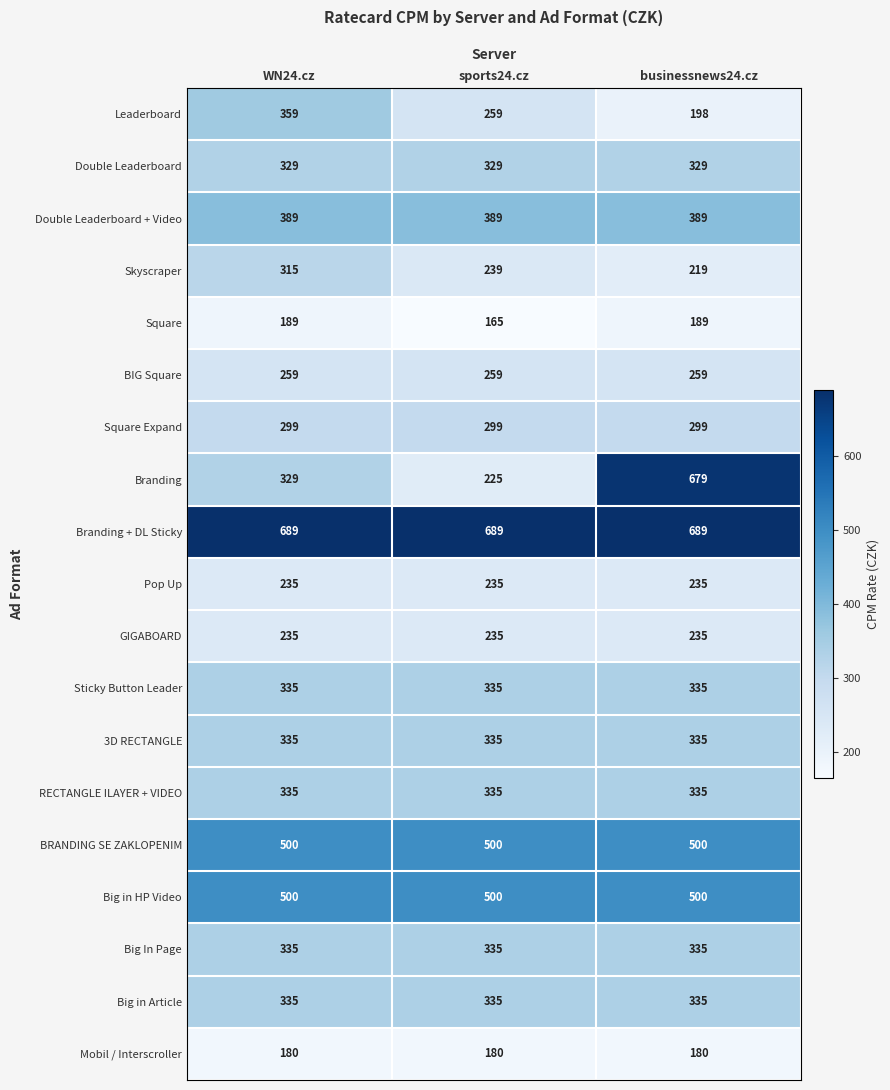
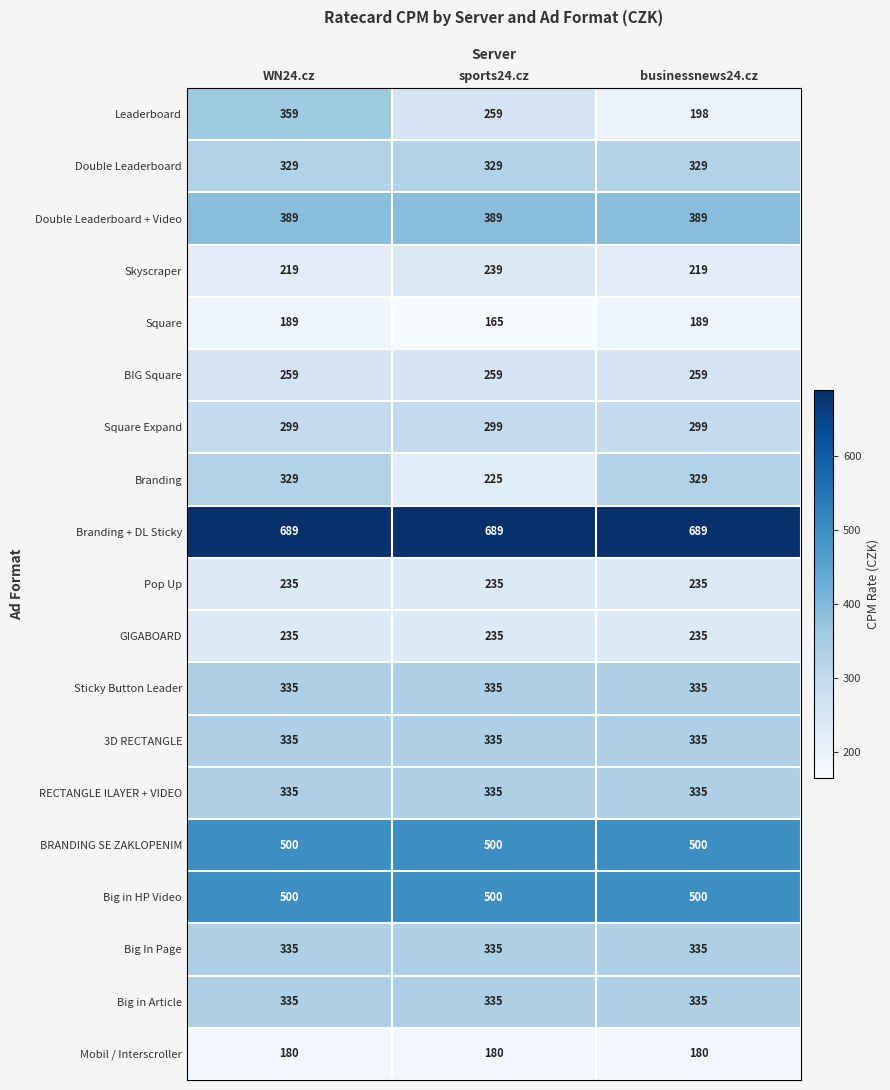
  {
    "Leaderboard": {
      "WN24.cz": 359,
      "sports24.cz": 259,
      "businessnews24.cz": 198
    },
    "Double Leaderboard": {
      "WN24.cz": 329,
      "sports24.cz": 329,
      "businessnews24.cz": 329
    },
    "Double Leaderboard + Video": {
      "WN24.cz": 389,
      "sports24.cz": 389,
      "businessnews24.cz": 389
    },
    "Skyscraper": {
-     "WN24.cz": 315,
+     "WN24.cz": 219,
      "sports24.cz": 239,
      "businessnews24.cz": 219
    },
    "Square": {
      "WN24.cz": 189,
      "sports24.cz": 165,
      "businessnews24.cz": 189
    },
    "BIG Square": {
      "WN24.cz": 259,
      "sports24.cz": 259,
      "businessnews24.cz": 259
    },
    "Square Expand": {
      "WN24.cz": 299,
      "sports24.cz": 299,
      "businessnews24.cz": 299
    },
    "Branding": {
      "WN24.cz": 329,
      "sports24.cz": 225,
-     "businessnews24.cz": 679
+     "businessnews24.cz": 329
    },
    "Branding + DL Sticky": {
      "WN24.cz": 689,
      "sports24.cz": 689,
      "businessnews24.cz": 689
    },
    "Pop Up": {
      "WN24.cz": 235,
      "sports24.cz": 235,
      "businessnews24.cz": 235
    },
    "GIGABOARD": {
      "WN24.cz": 235,
      "sports24.cz": 235,
      "businessnews24.cz": 235
    },
    "Sticky Button Leader": {
      "WN24.cz": 335,
      "sports24.cz": 335,
      "businessnews24.cz": 335
    },
    "3D RECTANGLE": {
      "WN24.cz": 335,
      "sports24.cz": 335,
      "businessnews24.cz": 335
    },
    "RECTANGLE ILAYER + VIDEO": {
      "WN24.cz": 335,
      "sports24.cz": 335,
      "businessnews24.cz": 335
    },
    "BRANDING SE ZAKLOPENIM": {
      "WN24.cz": 500,
      "sports24.cz": 500,
      "businessnews24.cz": 500
    },
    "Big in HP Video": {
      "WN24.cz": 500,
      "sports24.cz": 500,
      "businessnews24.cz": 500
    },
    "Big In Page": {
      "WN24.cz": 335,
      "sports24.cz": 335,
      "businessnews24.cz": 335
    },
    "Big in Article": {
      "WN24.cz": 335,
      "sports24.cz": 335,
      "businessnews24.cz": 335
    },
    "Mobil / Interscroller": {
      "WN24.cz": 180,
      "sports24.cz": 180,
      "businessnews24.cz": 180
    }
  }
